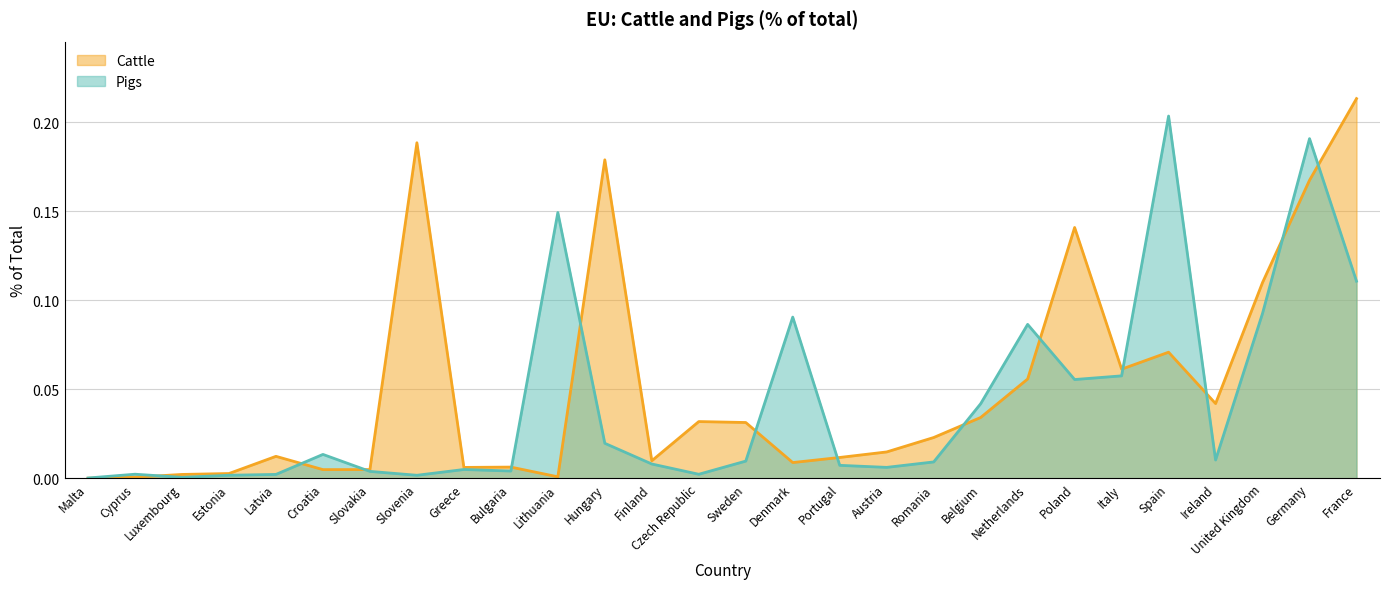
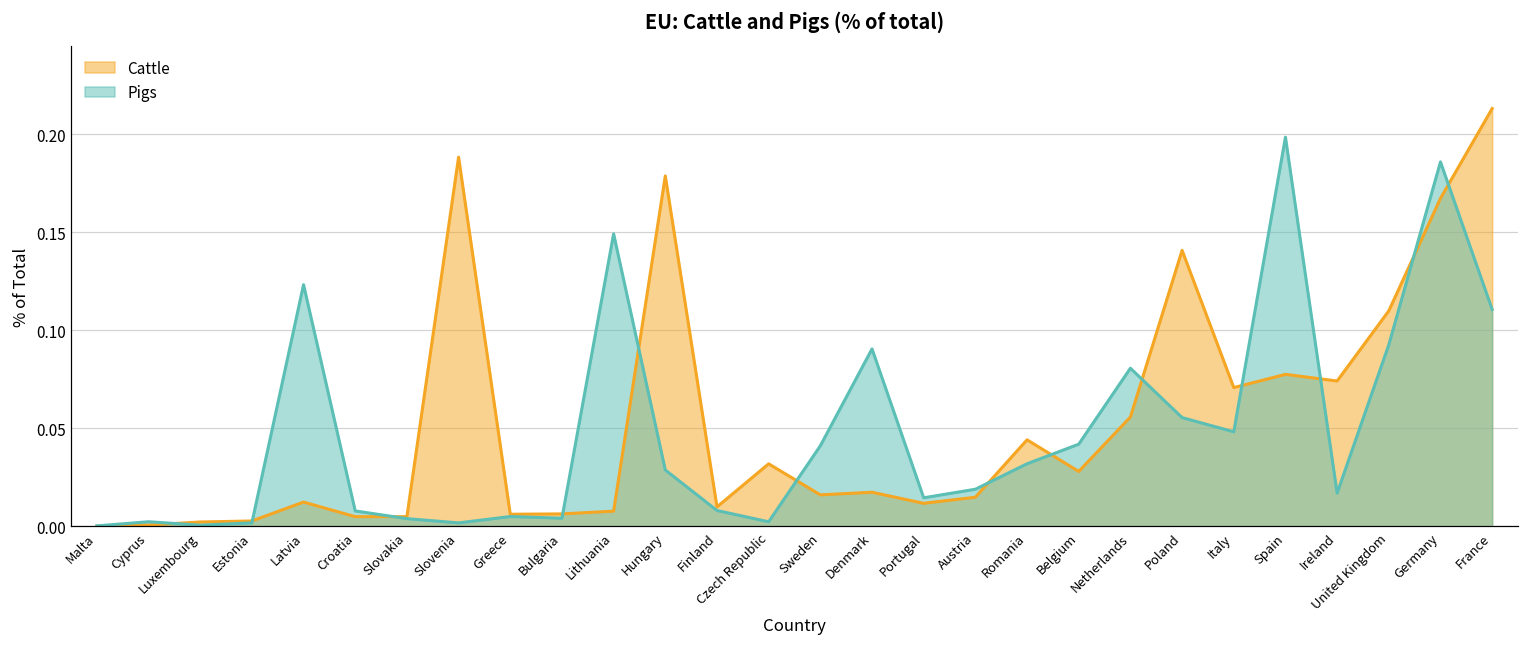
  {
    "Cattle": {
      "Cyprus": 0.001,
      "Luxembourg": 0.002,
      "Latvia": 0.012,
      "Croatia": 0.005,
      "Slovenia": 0.188,
      "Bulgaria": 0.006,
-     "Lithuania": 0.001,
+     "Lithuania": 0.008,
      "Hungary": 0.179,
      "Finland": 0.010,
      "Czech Republic": 0.032,
-     "Sweden": 0.031,
-     "Denmark": 0.009,
+     "Sweden": 0.016,
+     "Denmark": 0.017,
      "Portugal": 0.012,
      "Austria": 0.015,
-     "Romania": 0.023,
-     "Belgium": 0.034,
+     "Romania": 0.044,
+     "Belgium": 0.028,
      "Netherlands": 0.056,
      "Poland": 0.141,
-     "Italy": 0.061,
-     "Spain": 0.071,
-     "Ireland": 0.042,
+     "Italy": 0.071,
+     "Spain": 0.078,
+     "Ireland": 0.074,
      "United Kingdom": 0.110,
      "Germany": 0.167,
      "France": 0.213
    },
    "Pigs": {
      "Cyprus": 0.002,
      "Luxembourg": 0.001,
-     "Latvia": 0.002,
-     "Croatia": 0.014,
+     "Latvia": 0.123,
+     "Croatia": 0.008,
      "Slovenia": 0.002,
      "Bulgaria": 0.004,
      "Lithuania": 0.149,
-     "Hungary": 0.020,
+     "Hungary": 0.029,
      "Finland": 0.008,
      "Czech Republic": 0.002,
-     "Sweden": 0.010,
+     "Sweden": 0.041,
      "Denmark": 0.091,
-     "Portugal": 0.007,
-     "Austria": 0.006,
-     "Romania": 0.009,
+     "Portugal": 0.015,
+     "Austria": 0.019,
+     "Romania": 0.032,
      "Belgium": 0.042,
-     "Netherlands": 0.086,
+     "Netherlands": 0.081,
      "Poland": 0.056,
-     "Italy": 0.058,
-     "Spain": 0.203,
-     "Ireland": 0.010,
+     "Italy": 0.048,
+     "Spain": 0.199,
+     "Ireland": 0.017,
      "United Kingdom": 0.093,
-     "Germany": 0.191,
+     "Germany": 0.186,
      "France": 0.111
    }
  }
